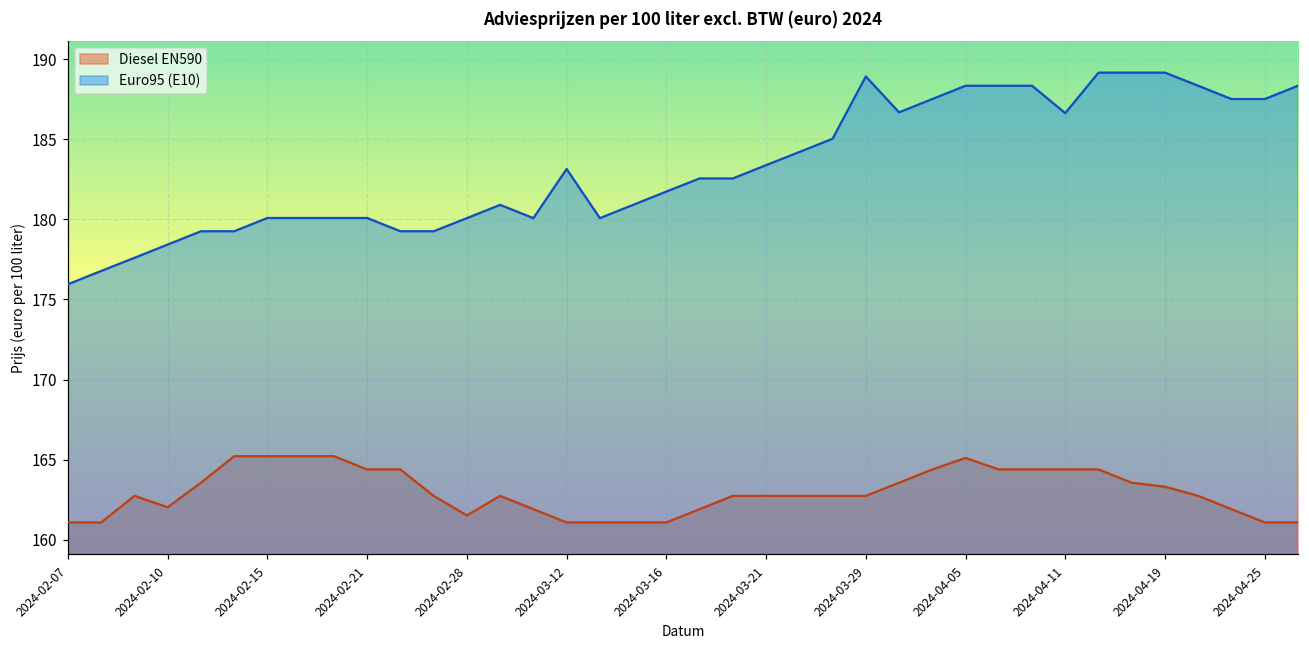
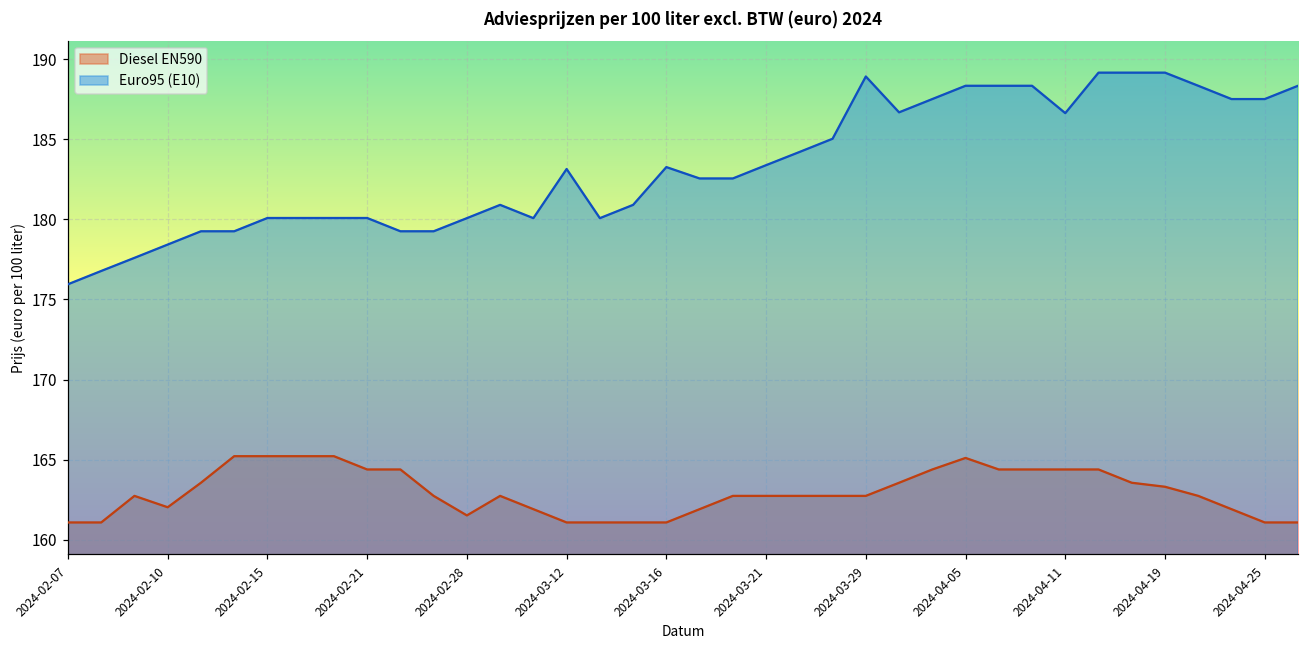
  {
    "Diesel EN590": {
      "2024-02-07": 161.1,
      "2024-02-10": 162.0,
      "2024-02-15": 165.2,
      "2024-02-21": 164.4,
      "2024-02-28": 161.5,
      "2024-03-12": 161.1,
      "2024-03-16": 161.1,
      "2024-03-21": 162.7,
      "2024-03-29": 162.7,
      "2024-04-05": 165.1,
      "2024-04-11": 164.4,
      "2024-04-19": 163.3,
      "2024-04-25": 161.1
    },
    "Euro95 (E10)": {
      "2024-02-07": 176.0,
      "2024-02-10": 178.4,
      "2024-02-15": 180.1,
      "2024-02-21": 180.1,
      "2024-02-28": 180.1,
      "2024-03-12": 183.2,
-     "2024-03-16": 181.7,
+     "2024-03-16": 183.3,
      "2024-03-21": 183.4,
      "2024-03-29": 188.9,
      "2024-04-05": 188.4,
      "2024-04-11": 186.6,
      "2024-04-19": 189.2,
      "2024-04-25": 187.5
    }
  }
